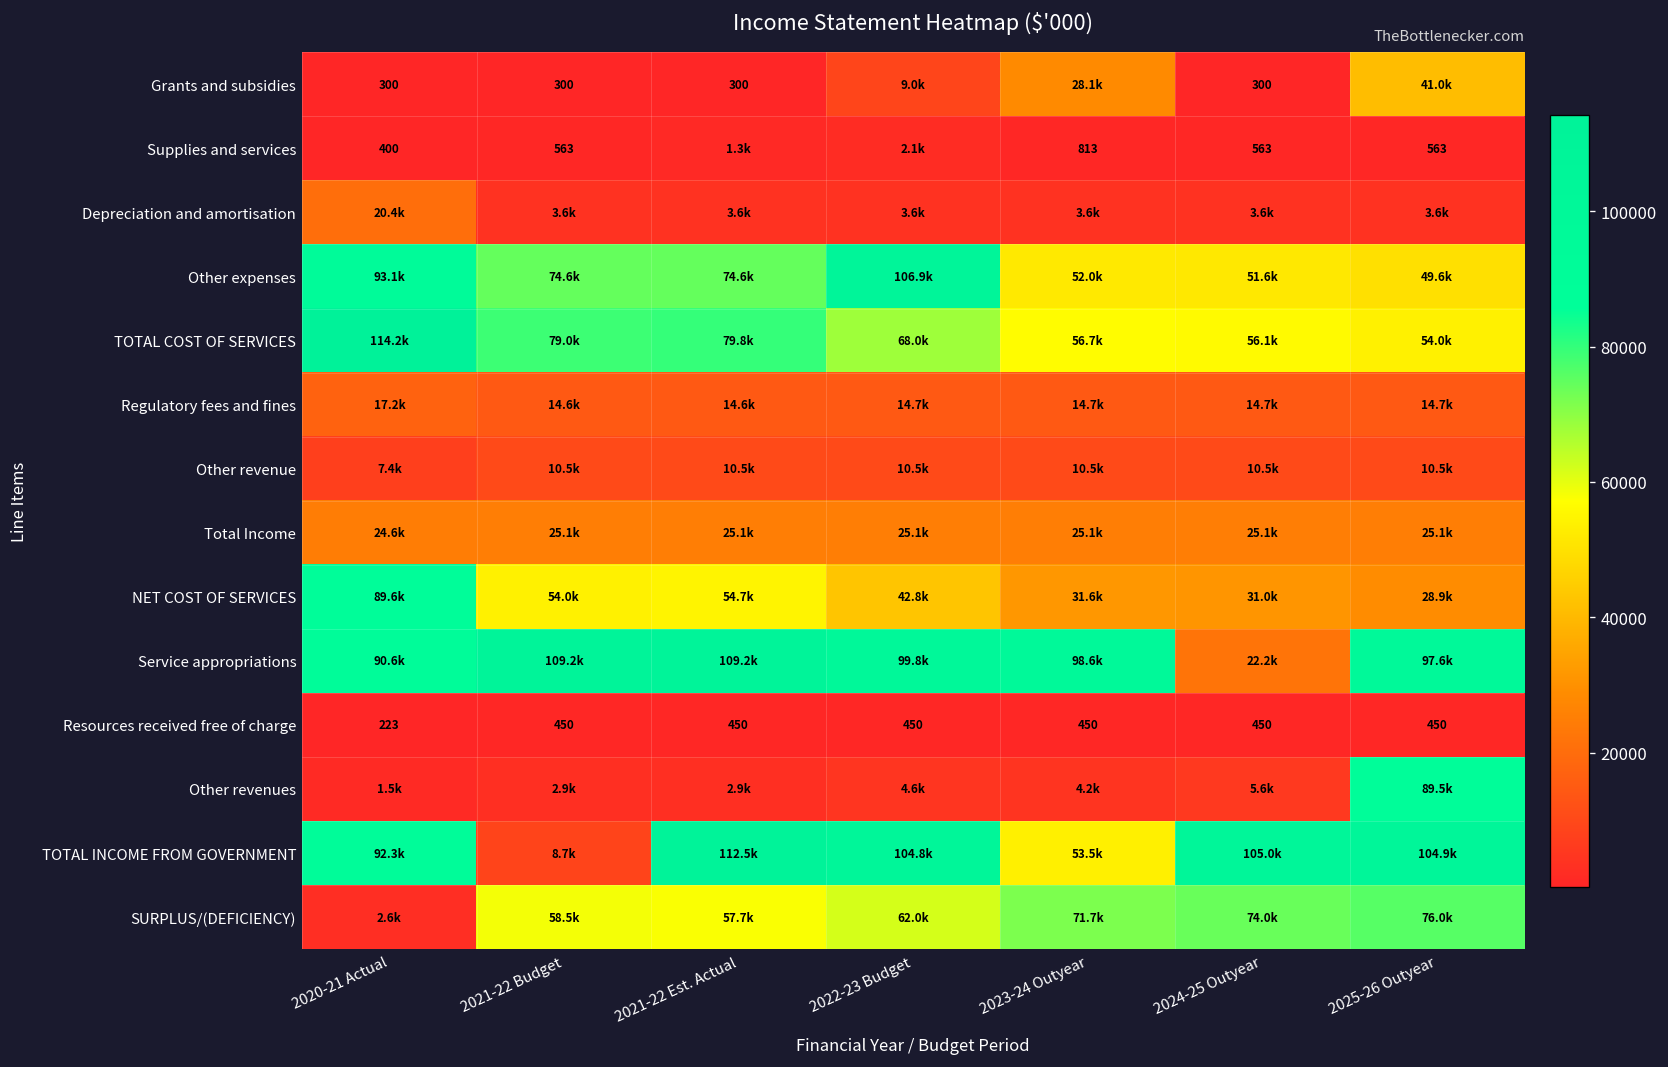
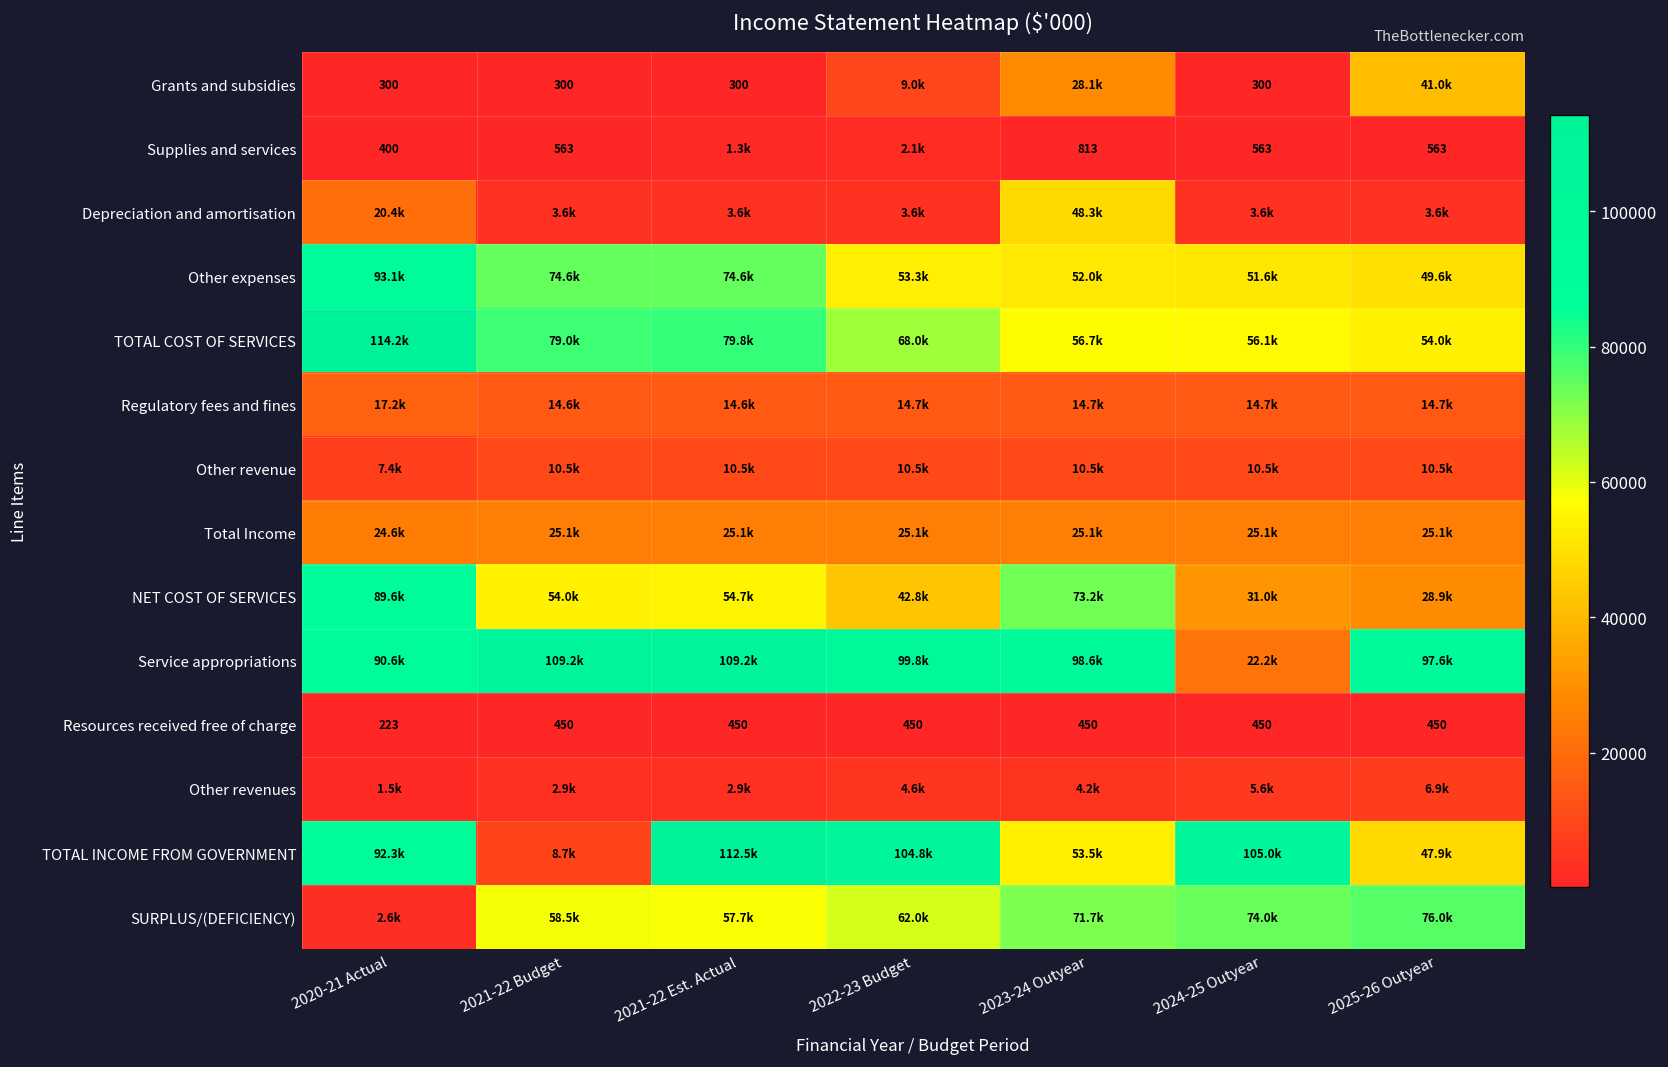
  {
    "Grants and subsidies": {
      "2020-21 Actual": "300",
      "2021-22 Budget": "300",
      "2021-22 Est. Actual": "300",
      "2022-23 Budget": "9.0k",
      "2023-24 Outyear": "28.1k",
      "2024-25 Outyear": "300",
      "2025-26 Outyear": "41.0k"
    },
    "Supplies and services": {
      "2020-21 Actual": "400",
      "2021-22 Budget": "563",
      "2021-22 Est. Actual": "1.3k",
      "2022-23 Budget": "2.1k",
      "2023-24 Outyear": "813",
      "2024-25 Outyear": "563",
      "2025-26 Outyear": "563"
    },
    "Depreciation and amortisation": {
      "2020-21 Actual": "20.4k",
      "2021-22 Budget": "3.6k",
      "2021-22 Est. Actual": "3.6k",
      "2022-23 Budget": "3.6k",
-     "2023-24 Outyear": "3.6k",
+     "2023-24 Outyear": "48.3k",
      "2024-25 Outyear": "3.6k",
      "2025-26 Outyear": "3.6k"
    },
    "Other expenses": {
      "2020-21 Actual": "93.1k",
      "2021-22 Budget": "74.6k",
      "2021-22 Est. Actual": "74.6k",
-     "2022-23 Budget": "106.9k",
+     "2022-23 Budget": "53.3k",
      "2023-24 Outyear": "52.0k",
      "2024-25 Outyear": "51.6k",
      "2025-26 Outyear": "49.6k"
    },
    "TOTAL COST OF SERVICES": {
      "2020-21 Actual": "114.2k",
      "2021-22 Budget": "79.0k",
      "2021-22 Est. Actual": "79.8k",
      "2022-23 Budget": "68.0k",
      "2023-24 Outyear": "56.7k",
      "2024-25 Outyear": "56.1k",
      "2025-26 Outyear": "54.0k"
    },
    "Regulatory fees and fines": {
      "2020-21 Actual": "17.2k",
      "2021-22 Budget": "14.6k",
      "2021-22 Est. Actual": "14.6k",
      "2022-23 Budget": "14.7k",
      "2023-24 Outyear": "14.7k",
      "2024-25 Outyear": "14.7k",
      "2025-26 Outyear": "14.7k"
    },
    "Other revenue": {
      "2020-21 Actual": "7.4k",
      "2021-22 Budget": "10.5k",
      "2021-22 Est. Actual": "10.5k",
      "2022-23 Budget": "10.5k",
      "2023-24 Outyear": "10.5k",
      "2024-25 Outyear": "10.5k",
      "2025-26 Outyear": "10.5k"
    },
    "Total Income": {
      "2020-21 Actual": "24.6k",
      "2021-22 Budget": "25.1k",
      "2021-22 Est. Actual": "25.1k",
      "2022-23 Budget": "25.1k",
      "2023-24 Outyear": "25.1k",
      "2024-25 Outyear": "25.1k",
      "2025-26 Outyear": "25.1k"
    },
    "NET COST OF SERVICES": {
      "2020-21 Actual": "89.6k",
      "2021-22 Budget": "54.0k",
      "2021-22 Est. Actual": "54.7k",
      "2022-23 Budget": "42.8k",
-     "2023-24 Outyear": "31.6k",
+     "2023-24 Outyear": "73.2k",
      "2024-25 Outyear": "31.0k",
      "2025-26 Outyear": "28.9k"
    },
    "Service appropriations": {
      "2020-21 Actual": "90.6k",
      "2021-22 Budget": "109.2k",
      "2021-22 Est. Actual": "109.2k",
      "2022-23 Budget": "99.8k",
      "2023-24 Outyear": "98.6k",
      "2024-25 Outyear": "22.2k",
      "2025-26 Outyear": "97.6k"
    },
    "Resources received free of charge": {
      "2020-21 Actual": "223",
      "2021-22 Budget": "450",
      "2021-22 Est. Actual": "450",
      "2022-23 Budget": "450",
      "2023-24 Outyear": "450",
      "2024-25 Outyear": "450",
      "2025-26 Outyear": "450"
    },
    "Other revenues": {
      "2020-21 Actual": "1.5k",
      "2021-22 Budget": "2.9k",
      "2021-22 Est. Actual": "2.9k",
      "2022-23 Budget": "4.6k",
      "2023-24 Outyear": "4.2k",
      "2024-25 Outyear": "5.6k",
-     "2025-26 Outyear": "89.5k"
+     "2025-26 Outyear": "6.9k"
    },
    "TOTAL INCOME FROM GOVERNMENT": {
      "2020-21 Actual": "92.3k",
      "2021-22 Budget": "8.7k",
      "2021-22 Est. Actual": "112.5k",
      "2022-23 Budget": "104.8k",
      "2023-24 Outyear": "53.5k",
      "2024-25 Outyear": "105.0k",
-     "2025-26 Outyear": "104.9k"
+     "2025-26 Outyear": "47.9k"
    },
    "SURPLUS/(DEFICIENCY)": {
      "2020-21 Actual": "2.6k",
      "2021-22 Budget": "58.5k",
      "2021-22 Est. Actual": "57.7k",
      "2022-23 Budget": "62.0k",
      "2023-24 Outyear": "71.7k",
      "2024-25 Outyear": "74.0k",
      "2025-26 Outyear": "76.0k"
    }
  }
